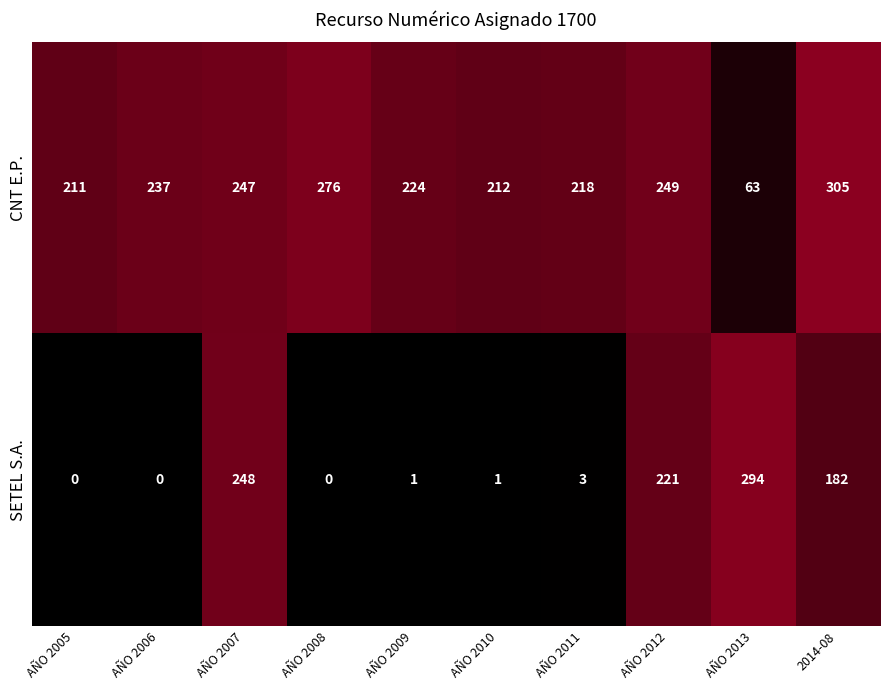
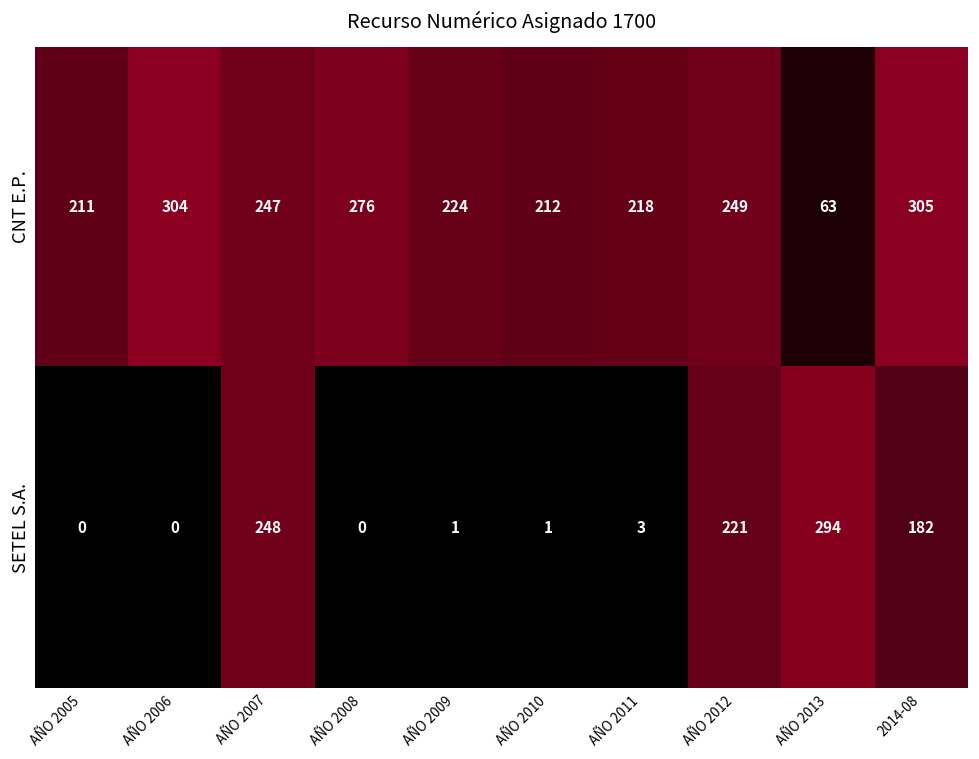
  {
    "CNT E.P.": {
      "AÑO 2005": 211,
-     "AÑO 2006": 237,
+     "AÑO 2006": 304,
      "AÑO 2007": 247,
      "AÑO 2008": 276,
      "AÑO 2009": 224,
      "AÑO 2010": 212,
      "AÑO 2011": 218,
      "AÑO 2012": 249,
      "AÑO 2013": 63,
      "2014-08": 305
    },
    "SETEL S.A.": {
      "AÑO 2005": 0,
      "AÑO 2006": 0,
      "AÑO 2007": 248,
      "AÑO 2008": 0,
      "AÑO 2009": 1,
      "AÑO 2010": 1,
      "AÑO 2011": 3,
      "AÑO 2012": 221,
      "AÑO 2013": 294,
      "2014-08": 182
    }
  }
